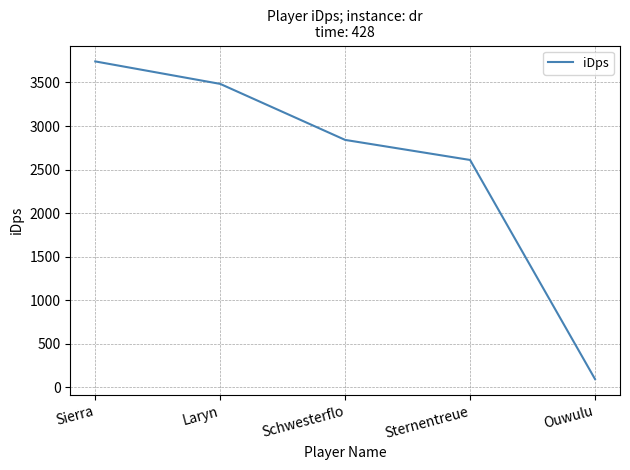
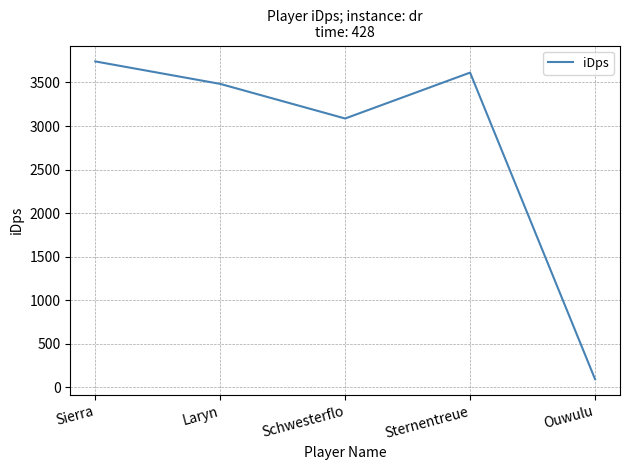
  {
    "Sierra": 3700,
    "Laryn": 3500,
-   "Schwesterflo": 2800,
-   "Sternentreue": 2600,
+   "Schwesterflo": 3100,
+   "Sternentreue": 3600,
    "Ouwulu": 100
  }
